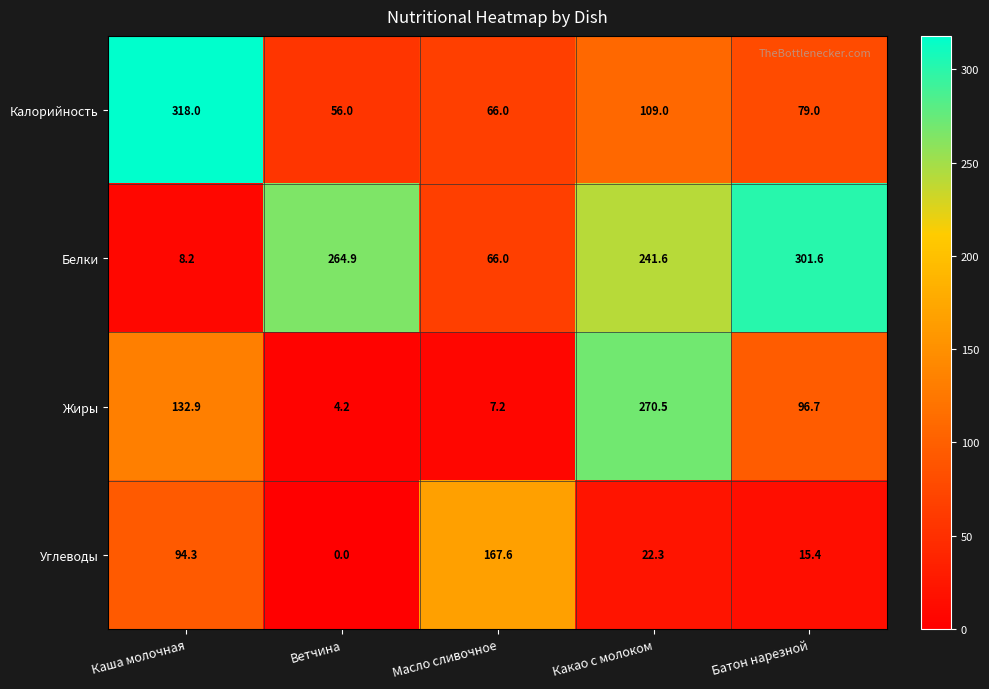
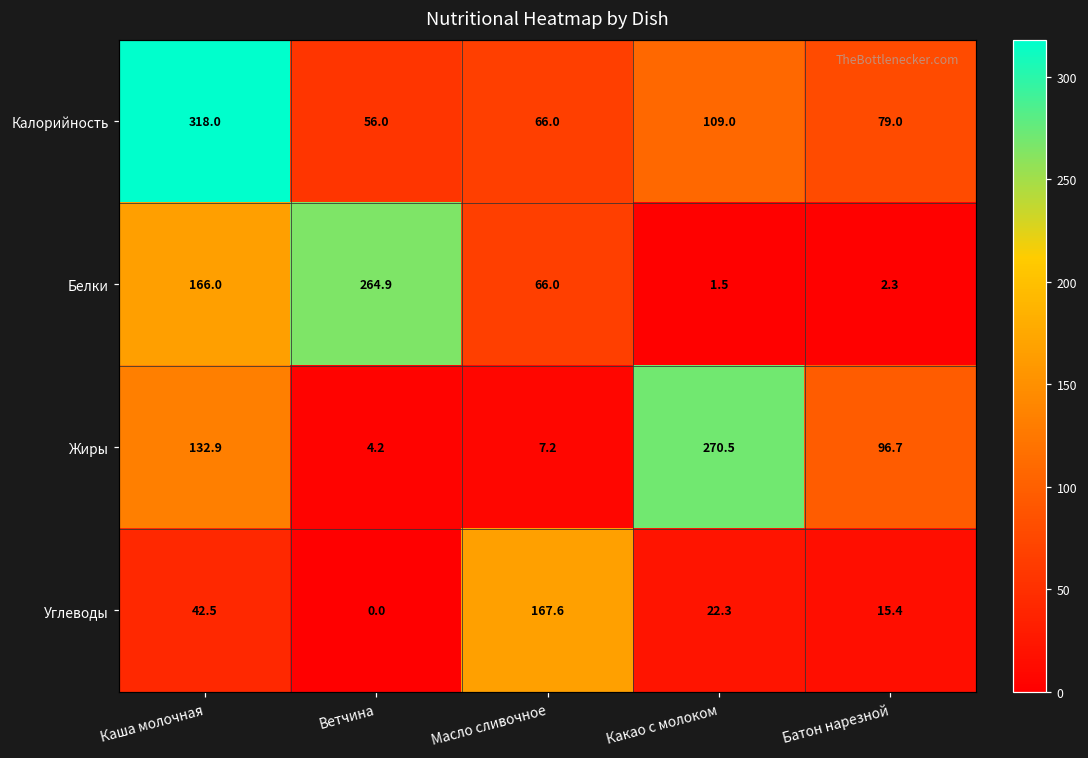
  {
    "Калорийность": {
      "Каша молочная": 318.0,
      "Ветчина": 56.0,
      "Масло сливочное": 66.0,
      "Какао с молоком": 109.0
    },
    "Белки": {
-     "Каша молочная": 8.2,
+     "Каша молочная": 166.0,
      "Ветчина": 264.9,
      "Масло сливочное": 66.0,
-     "Какао с молоком": 241.6,
-     "Батон нарезной": 301.6
+     "Какао с молоком": 1.5,
+     "Батон нарезной": 2.3
    },
    "Жиры": {
      "Каша молочная": 132.9,
      "Ветчина": 4.2,
      "Масло сливочное": 7.2,
      "Какао с молоком": 270.5,
      "Батон нарезной": 96.7
    },
    "Углеводы": {
-     "Каша молочная": 94.3,
+     "Каша молочная": 42.5,
      "Ветчина": 0.0,
      "Масло сливочное": 167.6,
      "Какао с молоком": 22.3,
      "Батон нарезной": 15.4
    }
  }
